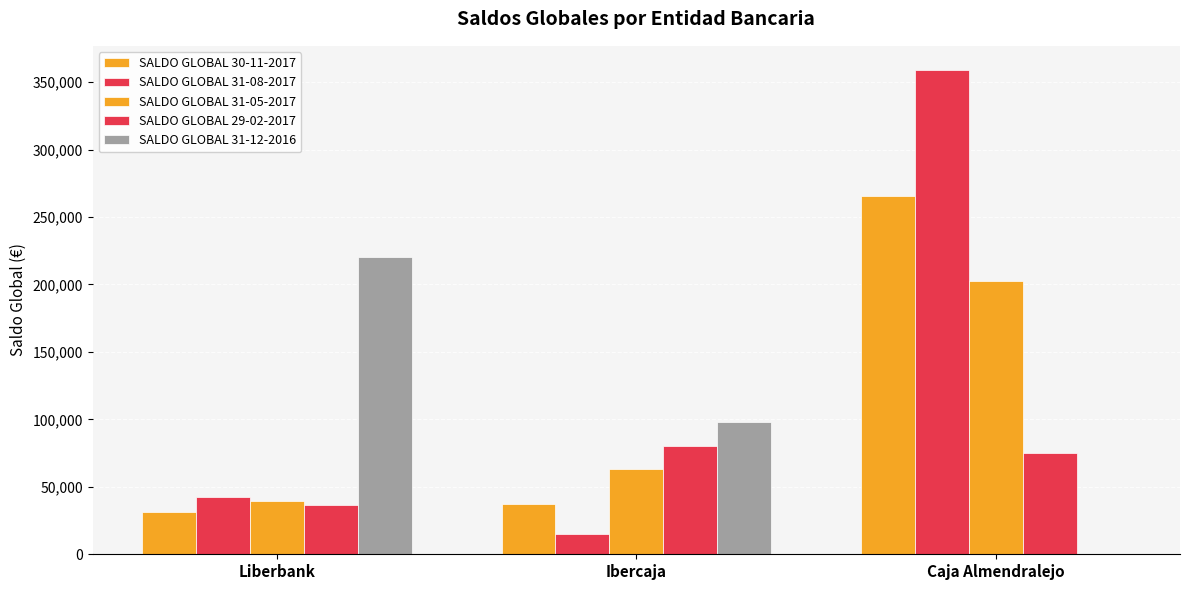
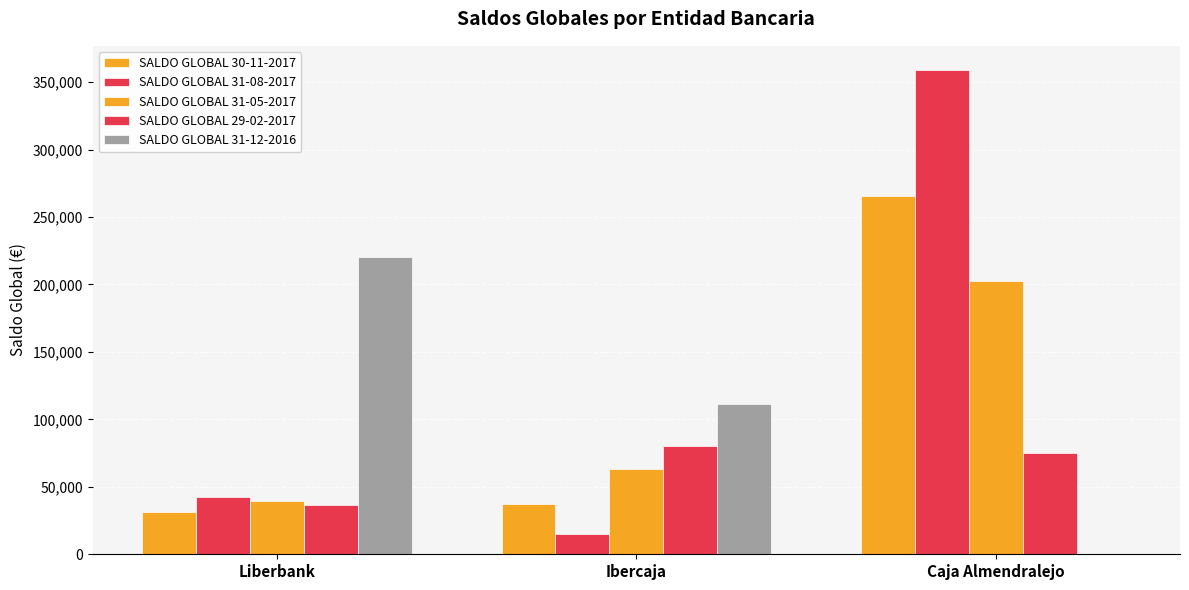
  {
    "SALDO GLOBAL 31-12-2016": {
      "Liberbank": "220,000",
-     "Ibercaja": "98,000",
+     "Ibercaja": "111,000",
      "Caja Almendralejo": "0"
    }
  }
